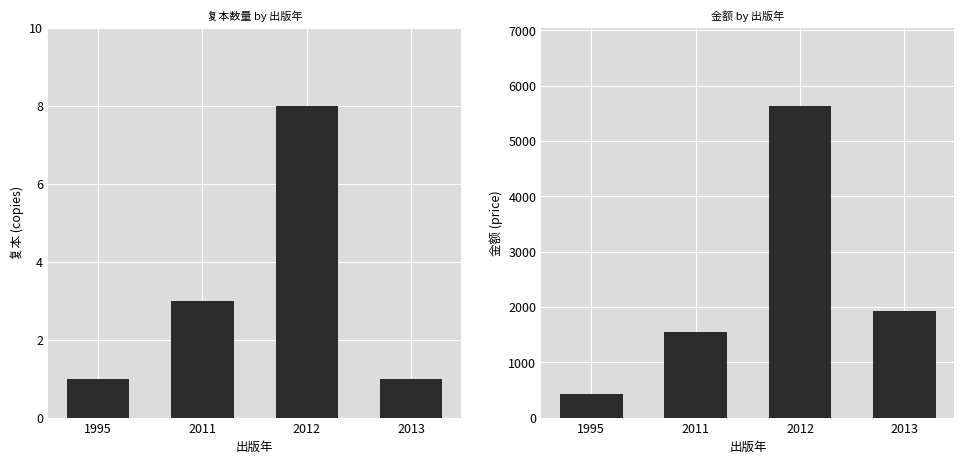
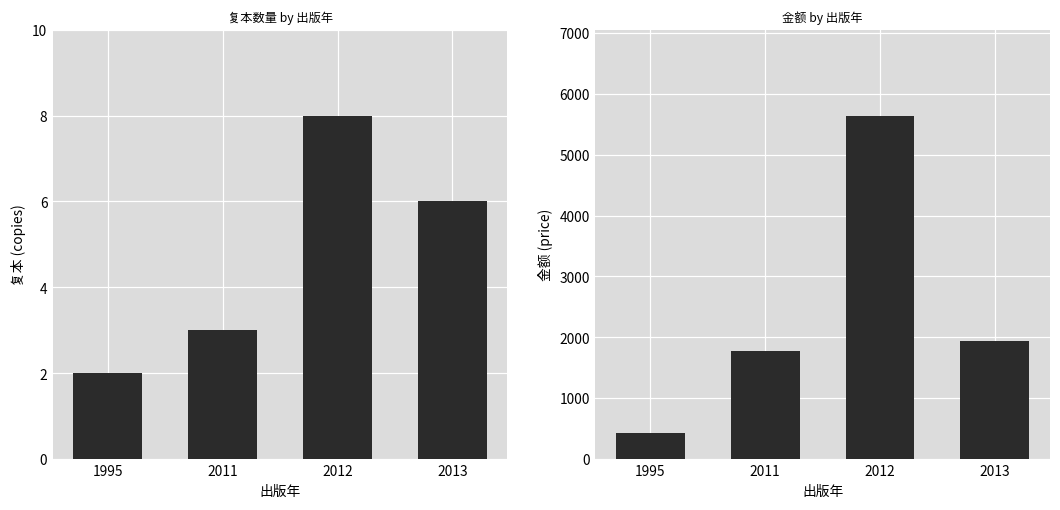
  {
    "复本数量 by 出版年": {
-     "1995": 1,
+     "1995": 2,
      "2011": 3,
      "2012": 8,
-     "2013": 1
+     "2013": 6
    },
    "金额 by 出版年": {
      "1995": 400,
-     "2011": 1500,
+     "2011": 1800,
      "2012": 5600,
      "2013": 1900
    }
  }
